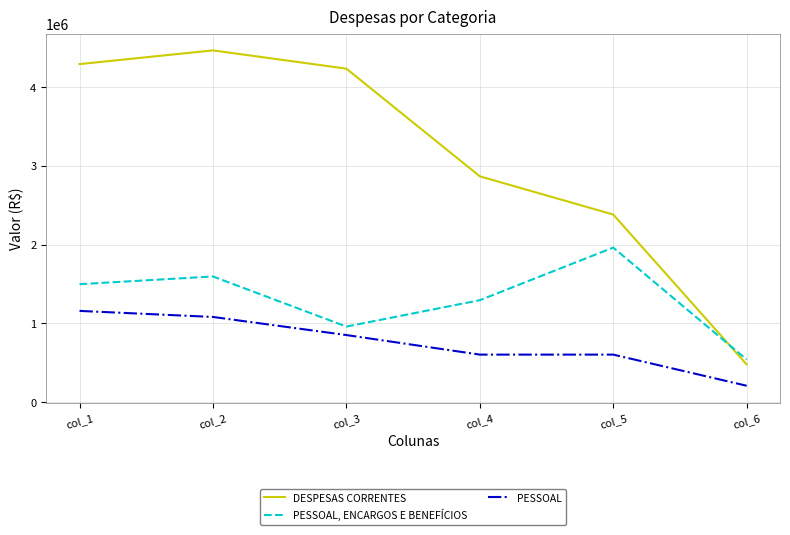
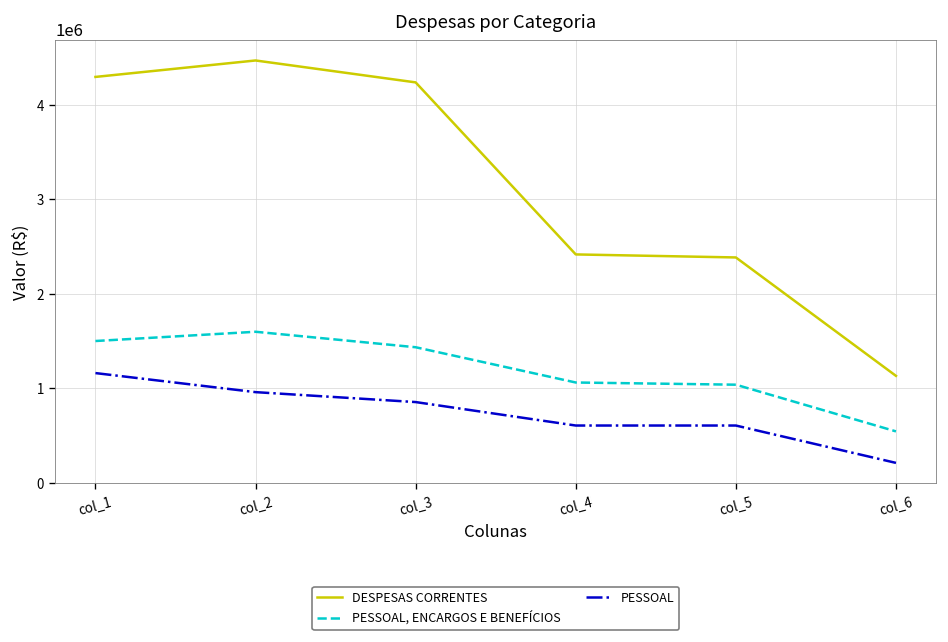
  {
    "DESPESAS CORRENTES": {
      "col_1": 4300000,
      "col_2": 4500000,
      "col_3": 4200000,
-     "col_4": 2900000,
+     "col_4": 2400000,
      "col_5": 2400000,
-     "col_6": 500000
+     "col_6": 1100000
    },
    "PESSOAL, ENCARGOS E BENEFÍCIOS": {
      "col_1": 1500000,
      "col_2": 1600000,
-     "col_3": 1000000,
-     "col_4": 1300000,
-     "col_5": 2000000,
+     "col_3": 1400000,
+     "col_4": 1100000,
+     "col_5": 1000000,
      "col_6": 500000
    },
    "PESSOAL": {
      "col_1": 1200000,
-     "col_2": 1100000,
+     "col_2": 1000000,
      "col_3": 900000,
      "col_4": 600000,
      "col_5": 600000,
      "col_6": 200000
    }
  }
